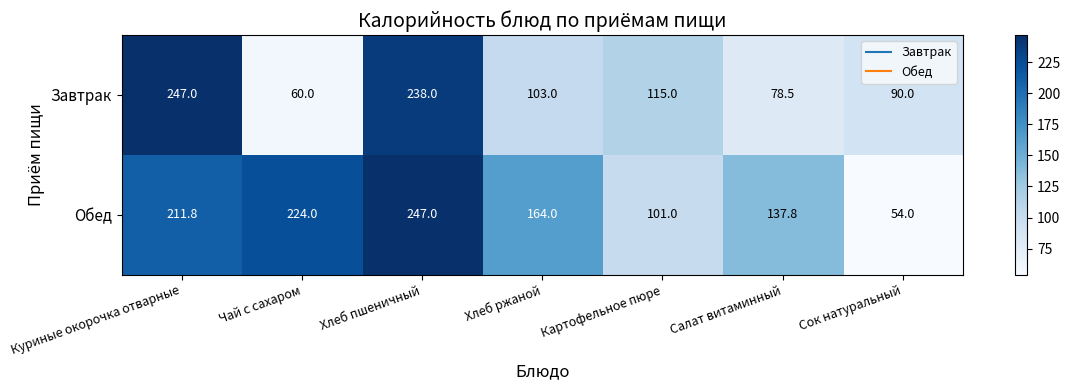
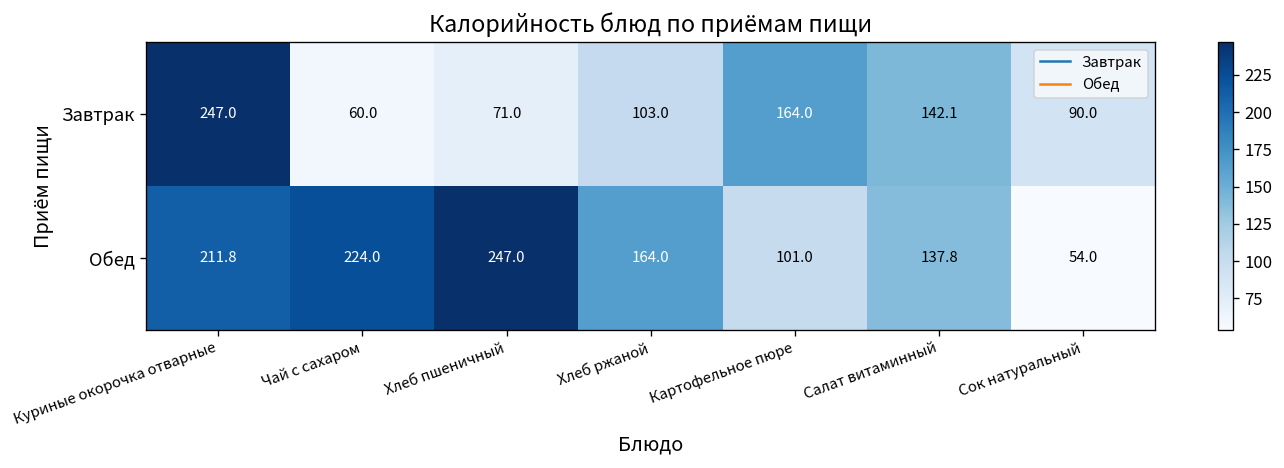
  {
    "Завтрак": {
      "Куриные окорочка отварные": 247.0,
      "Чай с сахаром": 60.0,
-     "Хлеб пшеничный": 238.0,
+     "Хлеб пшеничный": 71.0,
      "Хлеб ржаной": 103.0,
-     "Картофельное пюре": 115.0,
-     "Салат витаминный": 78.5,
+     "Картофельное пюре": 164.0,
+     "Салат витаминный": 142.1,
      "Сок натуральный": 90.0
    },
    "Обед": {
      "Куриные окорочка отварные": 211.8,
      "Чай с сахаром": 224.0,
      "Хлеб пшеничный": 247.0,
      "Хлеб ржаной": 164.0,
      "Картофельное пюре": 101.0,
      "Салат витаминный": 137.8,
      "Сок натуральный": 54.0
    }
  }
